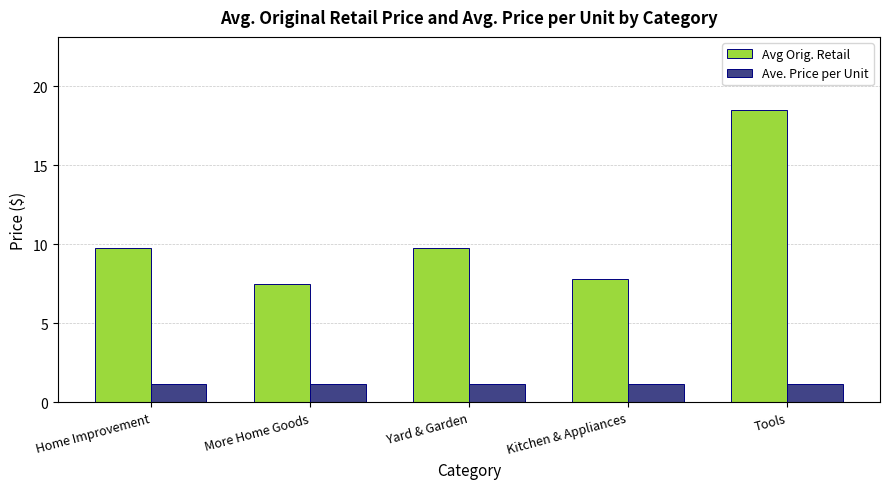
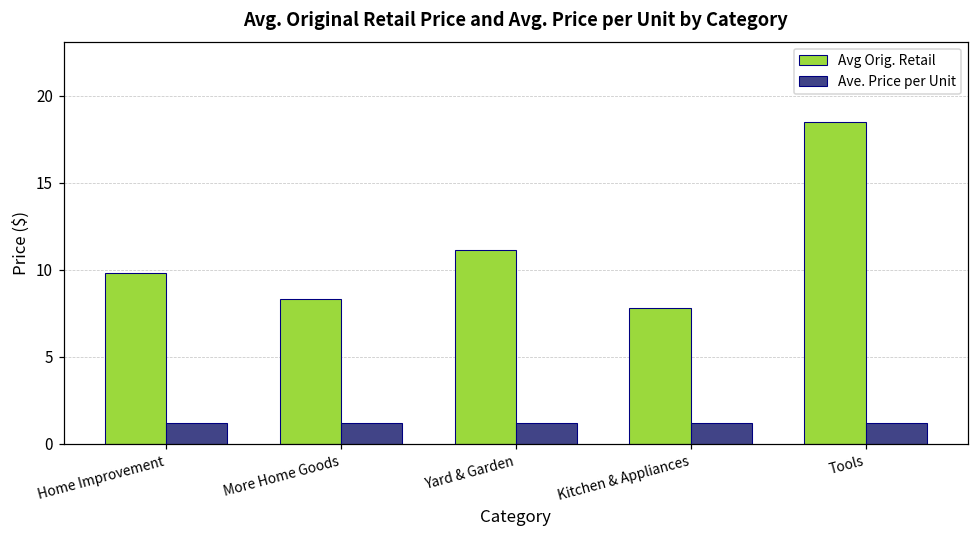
  {
    "Avg Orig. Retail": {
      "Home Improvement": 9.8,
-     "More Home Goods": 7.5,
-     "Yard & Garden": 9.8,
+     "More Home Goods": 8.3,
+     "Yard & Garden": 11.1,
      "Kitchen & Appliances": 7.8,
      "Tools": 18.5
    },
    "Ave. Price per Unit": {
      "Home Improvement": 1.2,
      "More Home Goods": 1.2,
      "Yard & Garden": 1.2,
      "Kitchen & Appliances": 1.2,
      "Tools": 1.2
    }
  }
